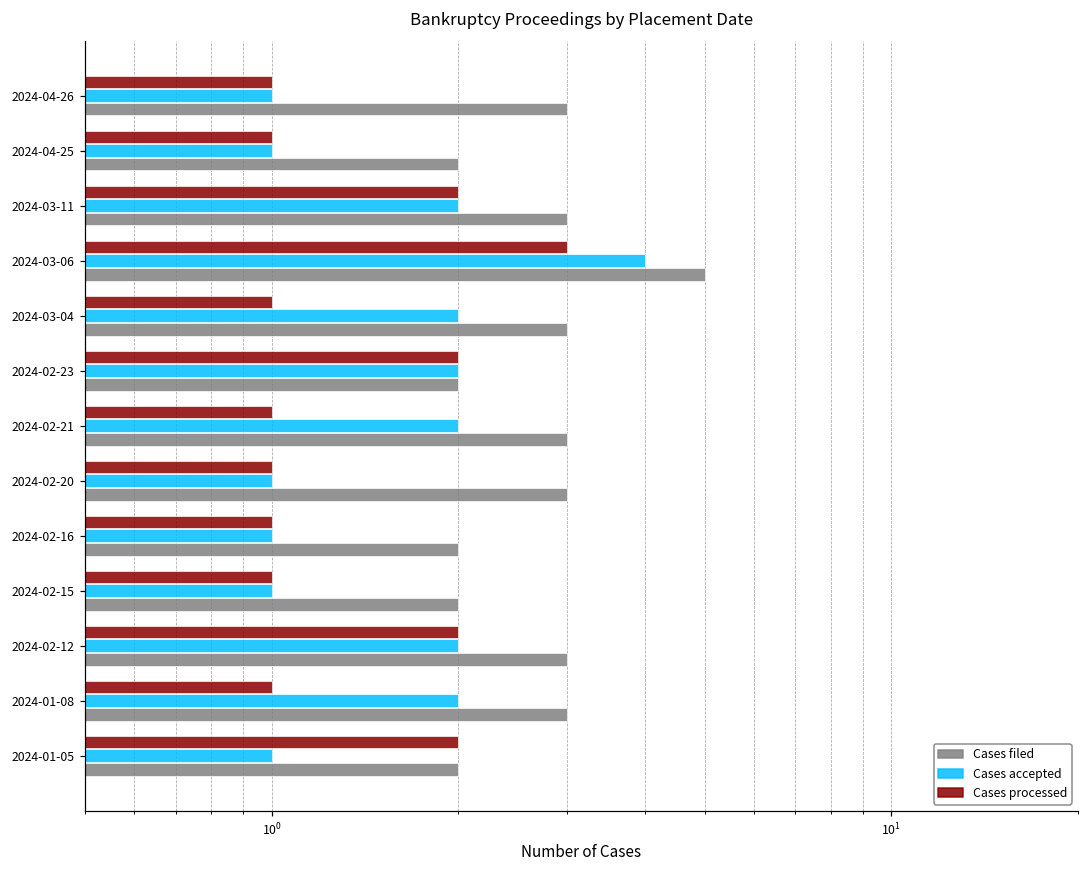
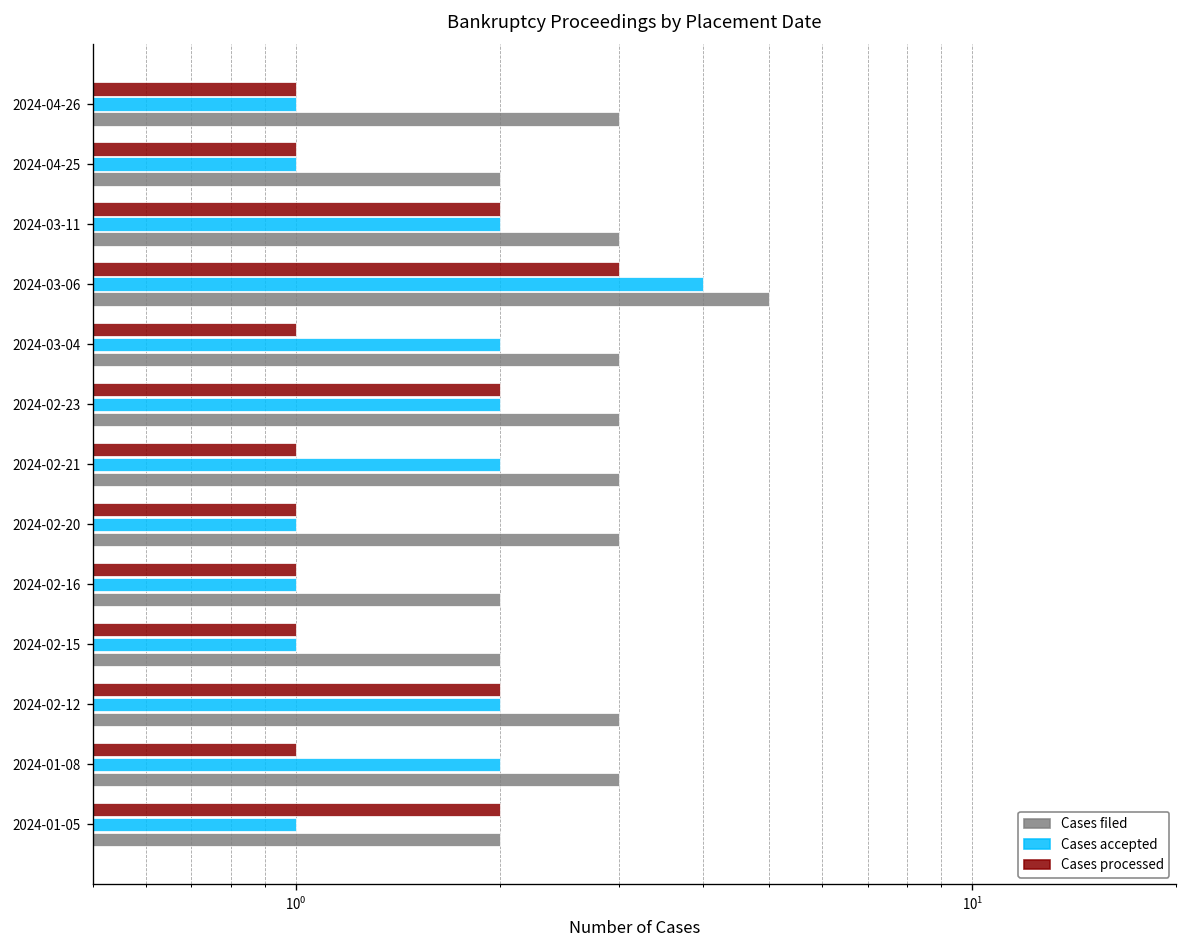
  {
    "Cases filed": {
      "2024-04-26": 3,
      "2024-04-25": 2,
      "2024-03-11": 3,
      "2024-03-06": 5,
      "2024-03-04": 3,
-     "2024-02-23": 2,
+     "2024-02-23": 3,
      "2024-02-21": 3,
      "2024-02-20": 3,
      "2024-02-16": 2,
      "2024-02-15": 2,
      "2024-02-12": 3,
      "2024-01-08": 3,
      "2024-01-05": 2
    },
    "Cases accepted": {
      "2024-04-26": 1,
      "2024-04-25": 1,
      "2024-03-11": 2,
      "2024-03-06": 4,
      "2024-03-04": 2,
      "2024-02-23": 2,
      "2024-02-21": 2,
      "2024-02-20": 1,
      "2024-02-16": 1,
      "2024-02-15": 1,
      "2024-02-12": 2,
      "2024-01-08": 2,
      "2024-01-05": 1
    },
    "Cases processed": {
      "2024-04-26": 1,
      "2024-04-25": 1,
      "2024-03-11": 2,
      "2024-03-06": 3,
      "2024-03-04": 1,
      "2024-02-23": 2,
      "2024-02-21": 1,
      "2024-02-20": 1,
      "2024-02-16": 1,
      "2024-02-15": 1,
      "2024-02-12": 2,
      "2024-01-08": 1,
      "2024-01-05": 2
    }
  }
